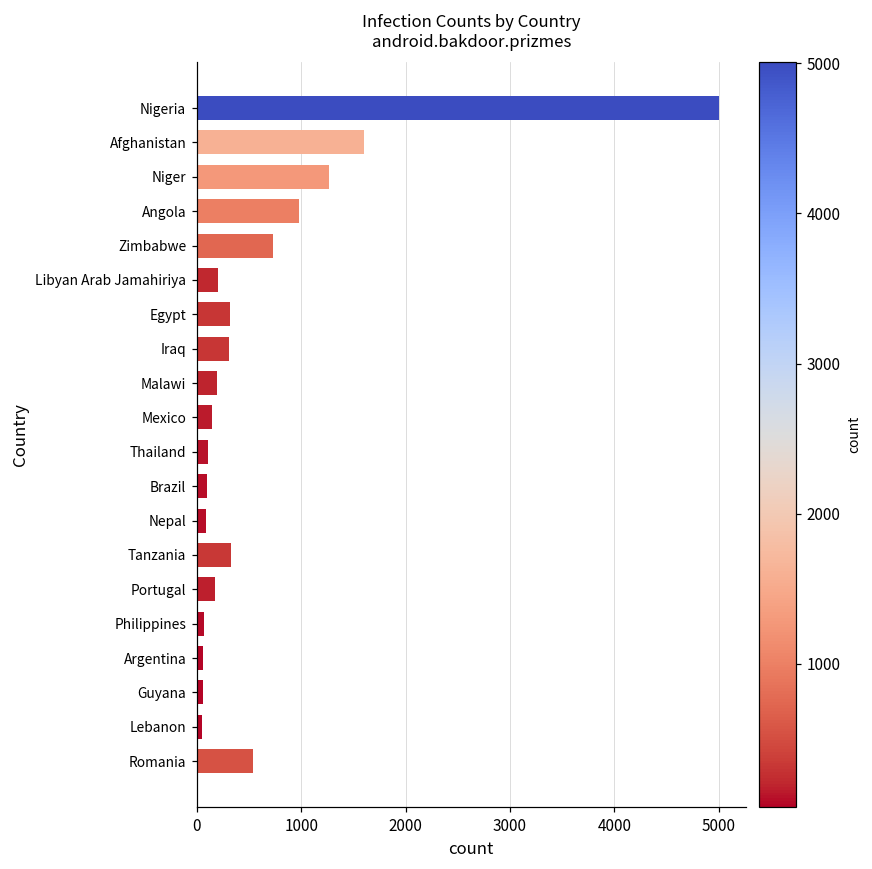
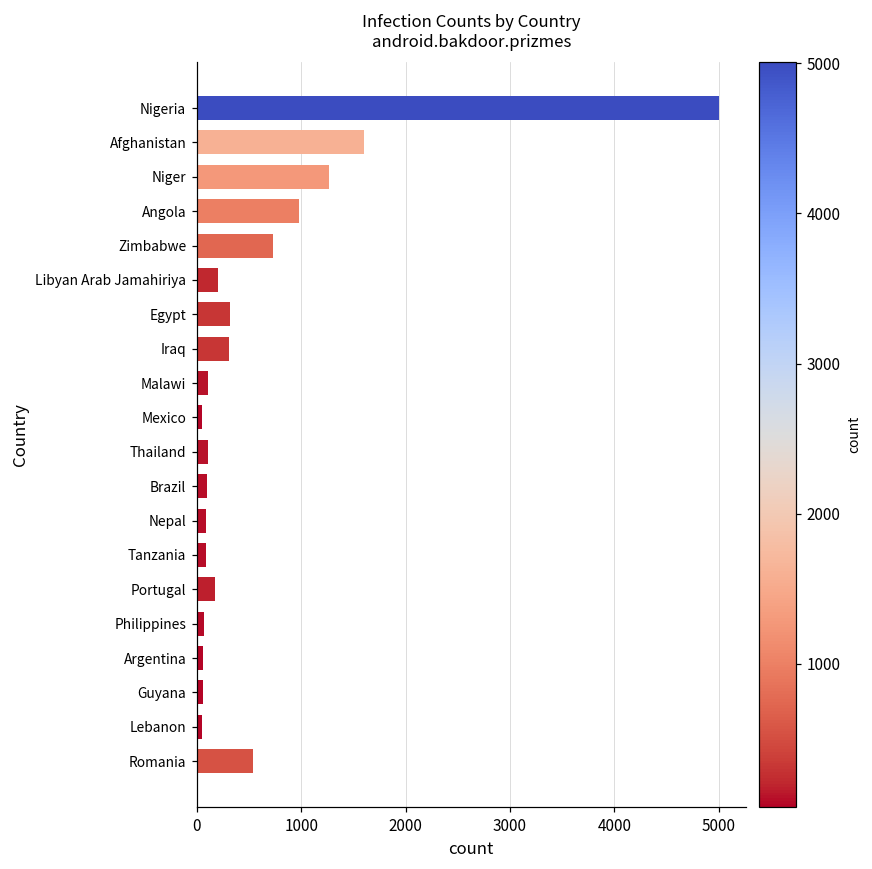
  {
    "Nigeria": 5000,
    "Afghanistan": 1600,
    "Niger": 1300,
    "Angola": 1000,
    "Zimbabwe": 700,
    "Libyan Arab Jamahiriya": 200,
    "Egypt": 300,
    "Iraq": 300,
-   "Malawi": 200,
-   "Mexico": 150,
+   "Malawi": 100,
+   "Mexico": 50,
    "Thailand": 100,
    "Brazil": 100,
    "Nepal": 100,
-   "Tanzania": 300,
+   "Tanzania": 100,
    "Portugal": 200,
    "Philippines": 100,
    "Argentina": 100,
    "Guyana": 100,
    "Lebanon": 0,
    "Romania": 500
  }
